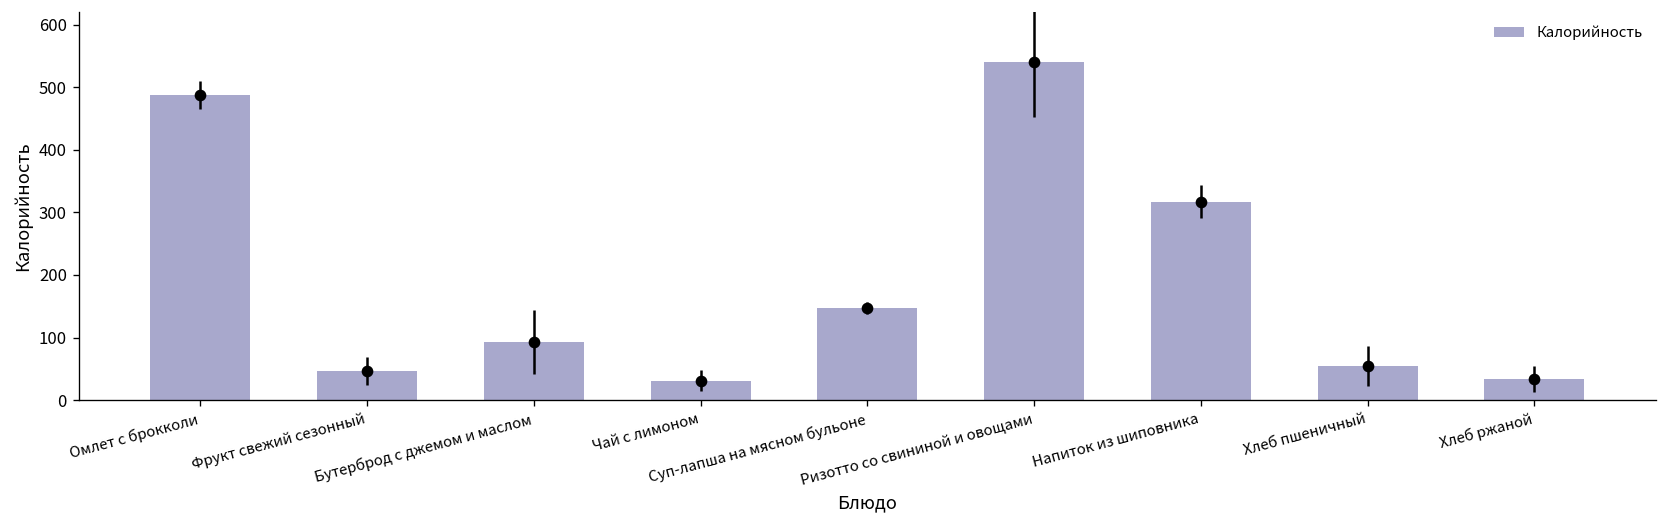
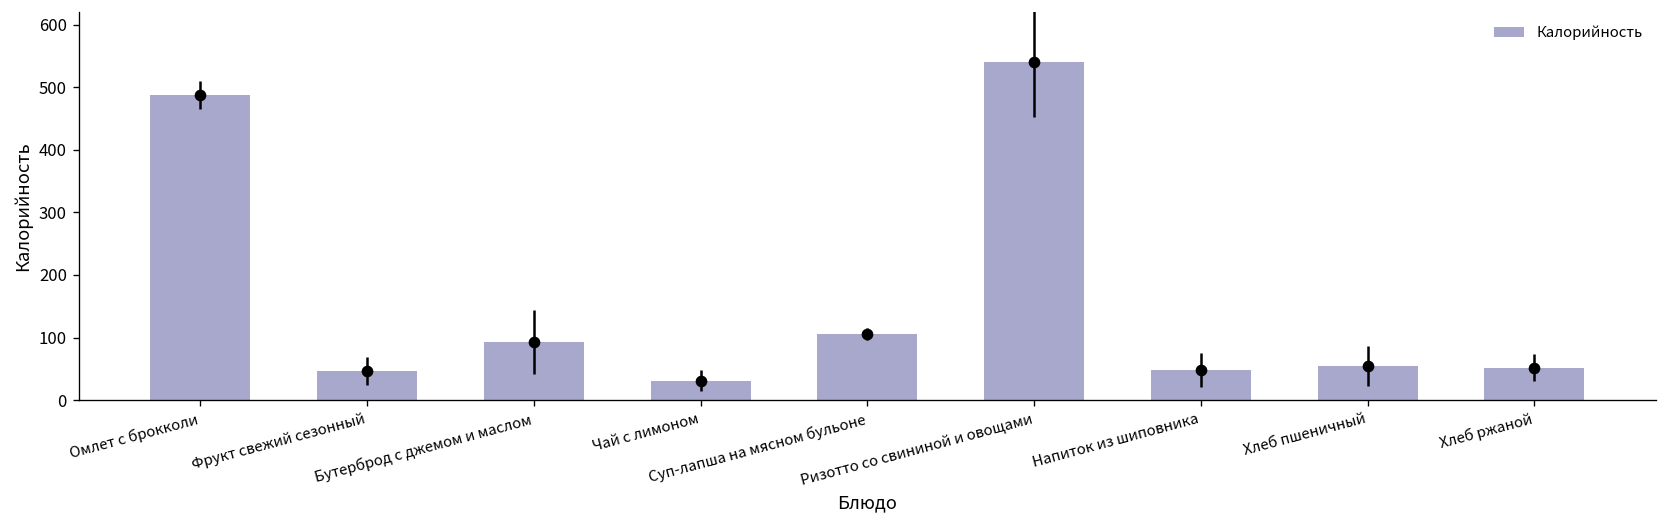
  {
    "Омлет с брокколи": 490,
    "Фрукт свежий сезонный": 50,
    "Бутерброд с джемом и маслом": 90,
    "Чай с лимоном": 30,
-   "Суп-лапша на мясном бульоне": 150,
+   "Суп-лапша на мясном бульоне": 110,
    "Ризотто со свининой и овощами": 540,
-   "Напиток из шиповника": 320,
+   "Напиток из шиповника": 50,
    "Хлеб пшеничный": 50,
-   "Хлеб ржаной": 30
+   "Хлеб ржаной": 50
  }
